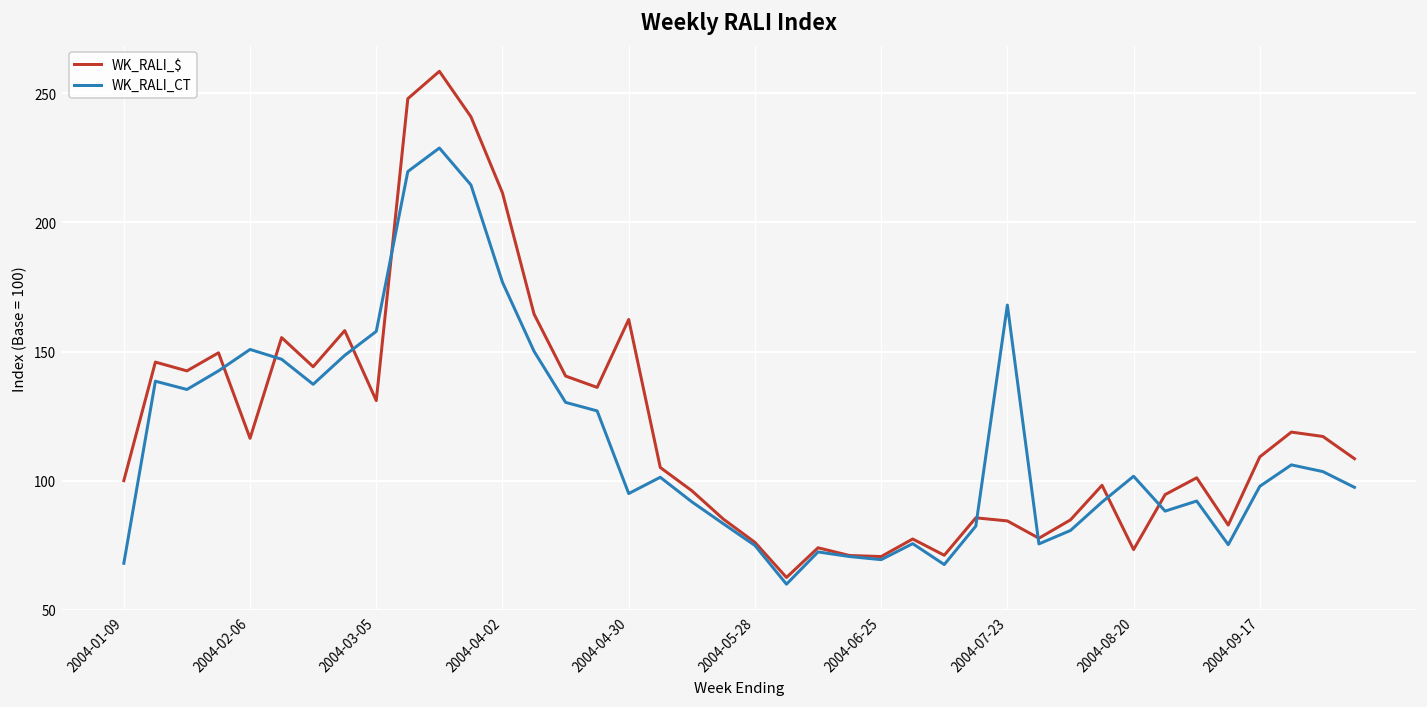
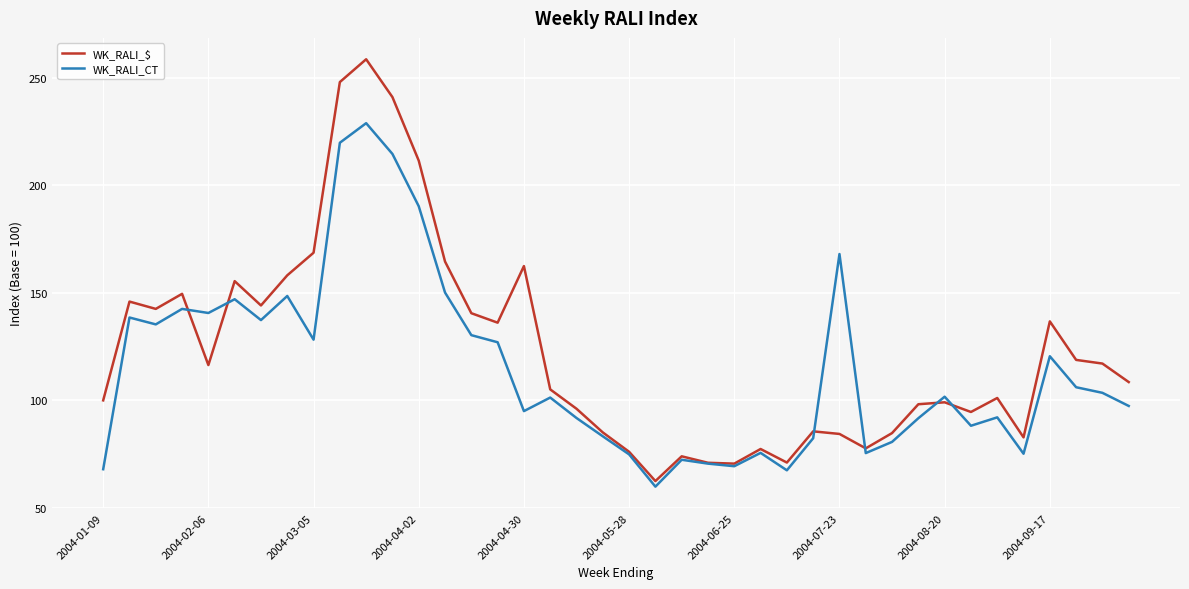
  {
    "WK_RALI_$": {
      "2004-01-09": 100,
      "2004-02-06": 116,
-     "2004-03-05": 131,
+     "2004-03-05": 169,
      "2004-04-02": 211,
      "2004-04-30": 162,
      "2004-05-28": 76,
      "2004-06-25": 71,
      "2004-07-23": 84,
-     "2004-08-20": 73,
-     "2004-09-17": 109
+     "2004-08-20": 99,
+     "2004-09-17": 137
    },
    "WK_RALI_CT": {
      "2004-01-09": 68,
-     "2004-02-06": 151,
-     "2004-03-05": 158,
-     "2004-04-02": 177,
+     "2004-02-06": 141,
+     "2004-03-05": 128,
+     "2004-04-02": 190,
      "2004-04-30": 95,
      "2004-05-28": 75,
      "2004-06-25": 69,
      "2004-07-23": 168,
      "2004-08-20": 102,
-     "2004-09-17": 98
+     "2004-09-17": 121
    }
  }
